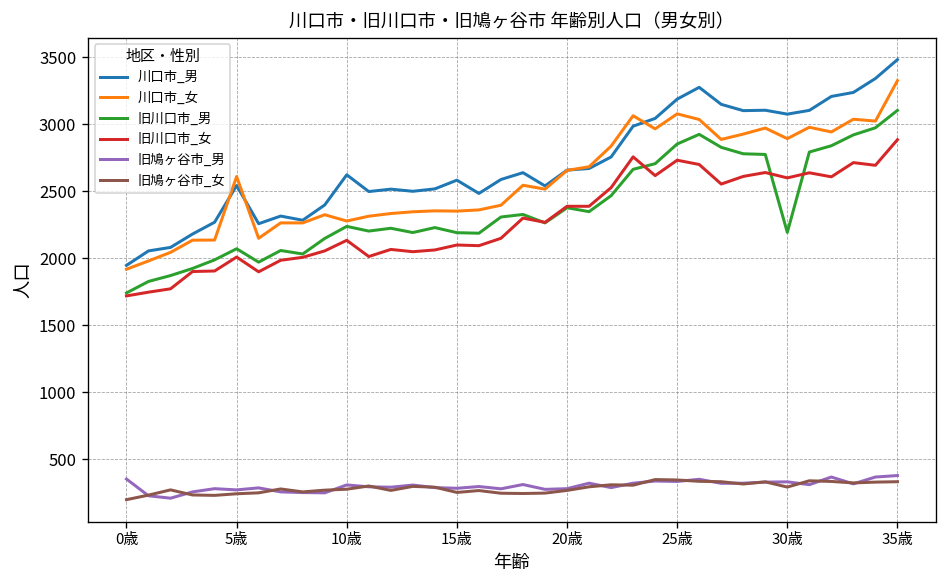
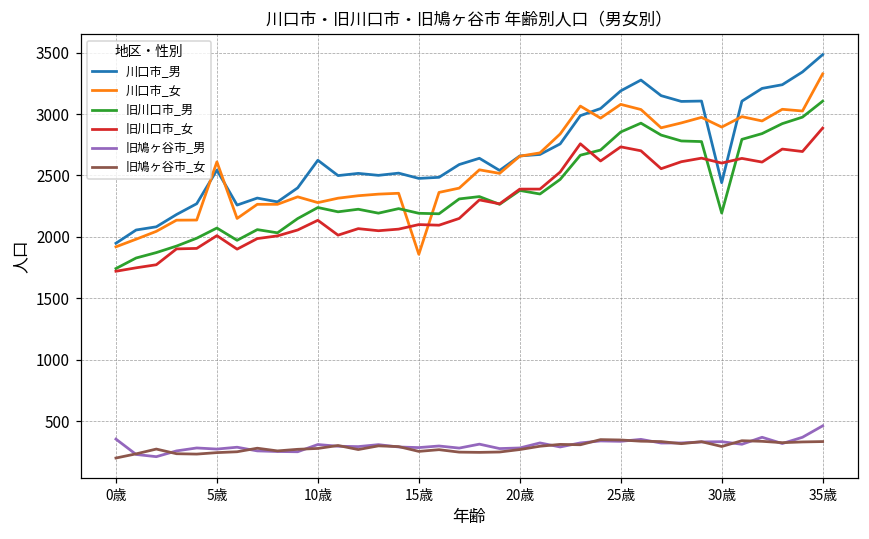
  {
    "川口市_男": {
      "0歳": 1950,
      "5歳": 2540,
      "10歳": 2620,
-     "15歳": 2580,
+     "15歳": 2480,
      "25歳": 3190,
-     "30歳": 3080,
+     "30歳": 2440,
      "35歳": 3480
    },
    "川口市_女": {
      "0歳": 1920,
      "5歳": 2610,
      "10歳": 2280,
-     "15歳": 2350,
+     "15歳": 1860,
      "25歳": 3080,
      "30歳": 2890,
      "35歳": 3330
    },
    "旧川口市_男": {
      "5歳": 2070,
      "10歳": 2240,
      "15歳": 2190,
      "25歳": 2850,
      "30歳": 2190,
      "35歳": 3110
    },
    "旧川口市_女": {
      "5歳": 2010,
      "10歳": 2140,
      "15歳": 2100,
      "25歳": 2730,
      "30歳": 2600,
      "35歳": 2890
    },
    "旧鳩ヶ谷市_男": {
      "0歳": 350,
      "5歳": 270,
      "10歳": 310,
      "15歳": 280,
      "30歳": 330,
-     "35歳": 380
+     "35歳": 460
    },
    "旧鳩ヶ谷市_女": {
      "0歳": 200,
      "5歳": 240,
      "10歳": 280,
      "15歳": 250,
      "30歳": 290,
      "35歳": 330
    }
  }
